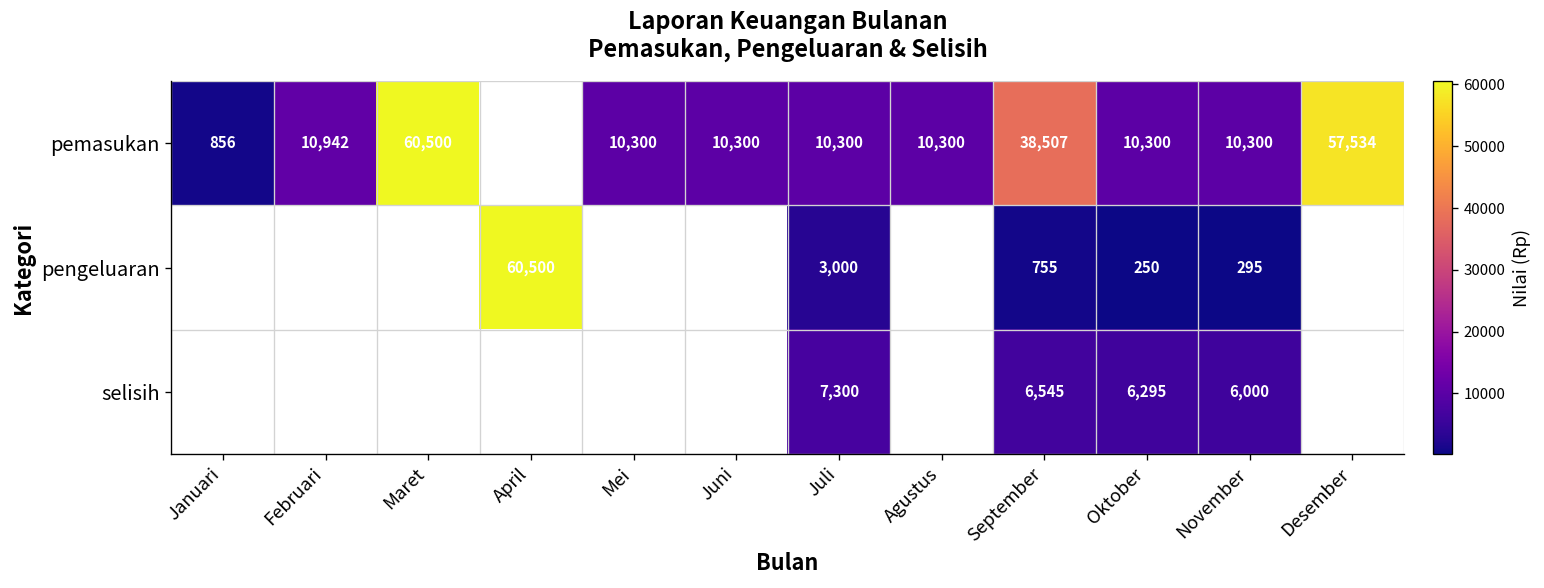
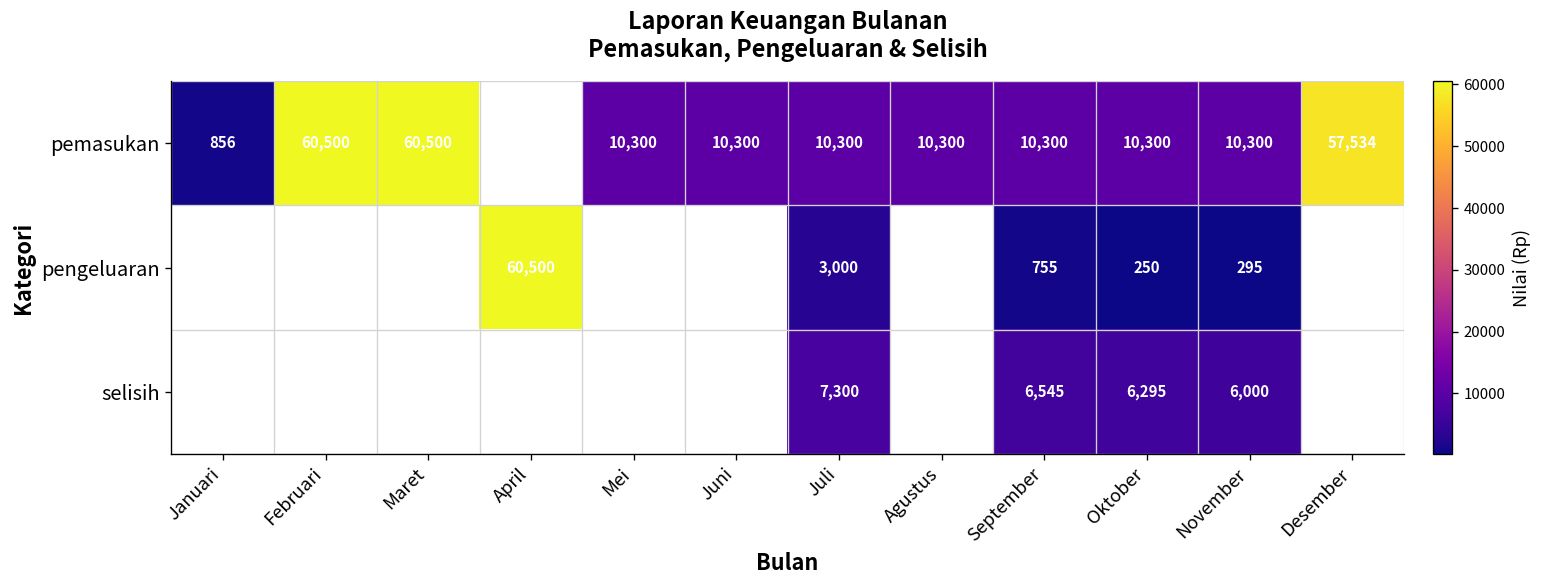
  {
    "pemasukan": {
      "Januari": "856",
-     "Februari": "10,942",
+     "Februari": "60,500",
      "Maret": "60,500",
      "Mei": "10,300",
      "Juni": "10,300",
      "Juli": "10,300",
      "Agustus": "10,300",
-     "September": "38,507",
+     "September": "10,300",
      "Oktober": "10,300",
      "November": "10,300",
      "Desember": "57,534"
    },
    "pengeluaran": {
      "April": "60,500",
      "Juli": "3,000",
      "September": "755",
      "Oktober": "250",
      "November": "295"
    },
    "selisih": {
      "Juli": "7,300",
      "September": "6,545",
      "Oktober": "6,295",
      "November": "6,000"
    }
  }
